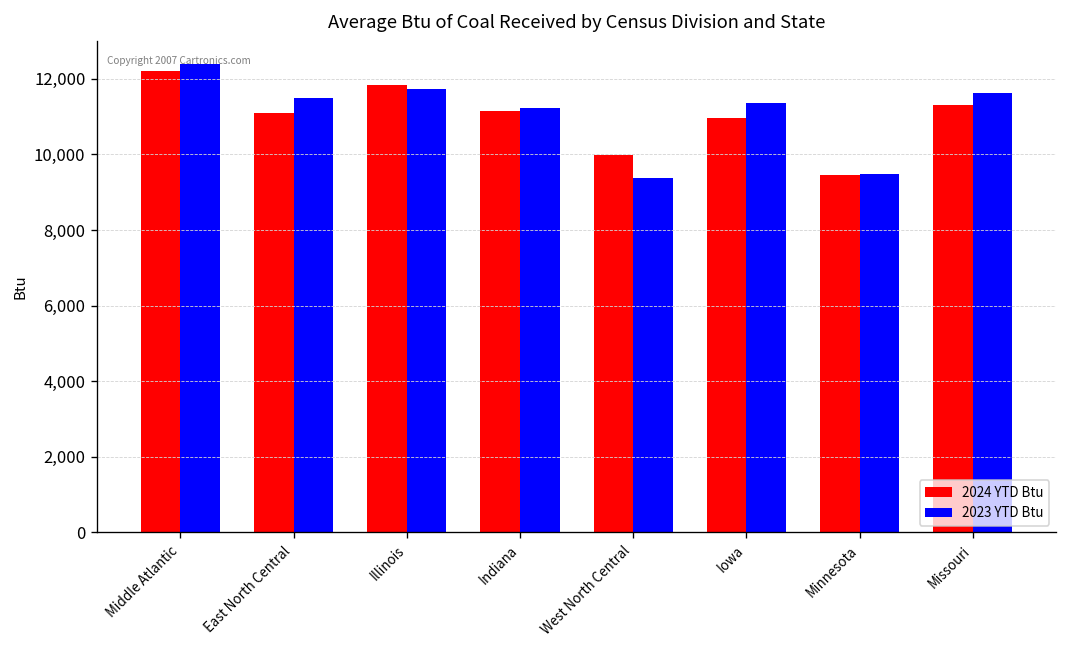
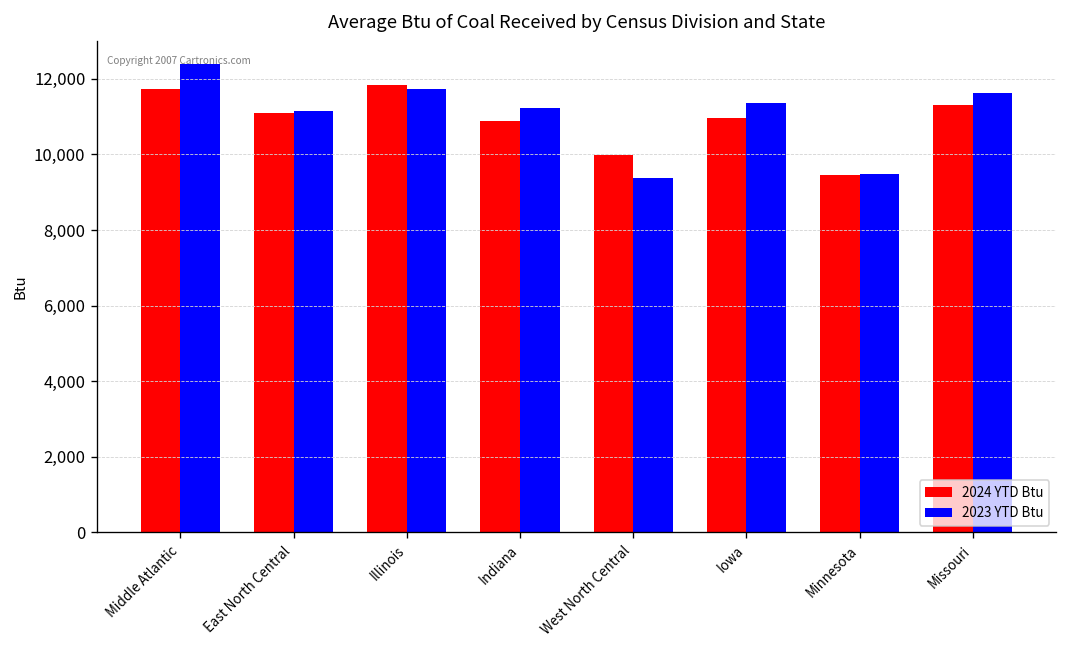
  {
    "2024 YTD Btu": {
-     "Middle Atlantic": "12,200",
+     "Middle Atlantic": "11,700",
      "East North Central": "11,100",
      "Illinois": "11,800",
-     "Indiana": "11,200",
+     "Indiana": "10,900",
      "West North Central": "10,000",
      "Iowa": "11,000",
      "Minnesota": "9,500",
      "Missouri": "11,300"
    },
    "2023 YTD Btu": {
-     "East North Central": "11,500",
+     "East North Central": "11,100",
      "Illinois": "11,700",
      "Indiana": "11,200",
      "West North Central": "9,400",
      "Iowa": "11,300",
      "Minnesota": "9,500",
      "Missouri": "11,600"
    }
  }
